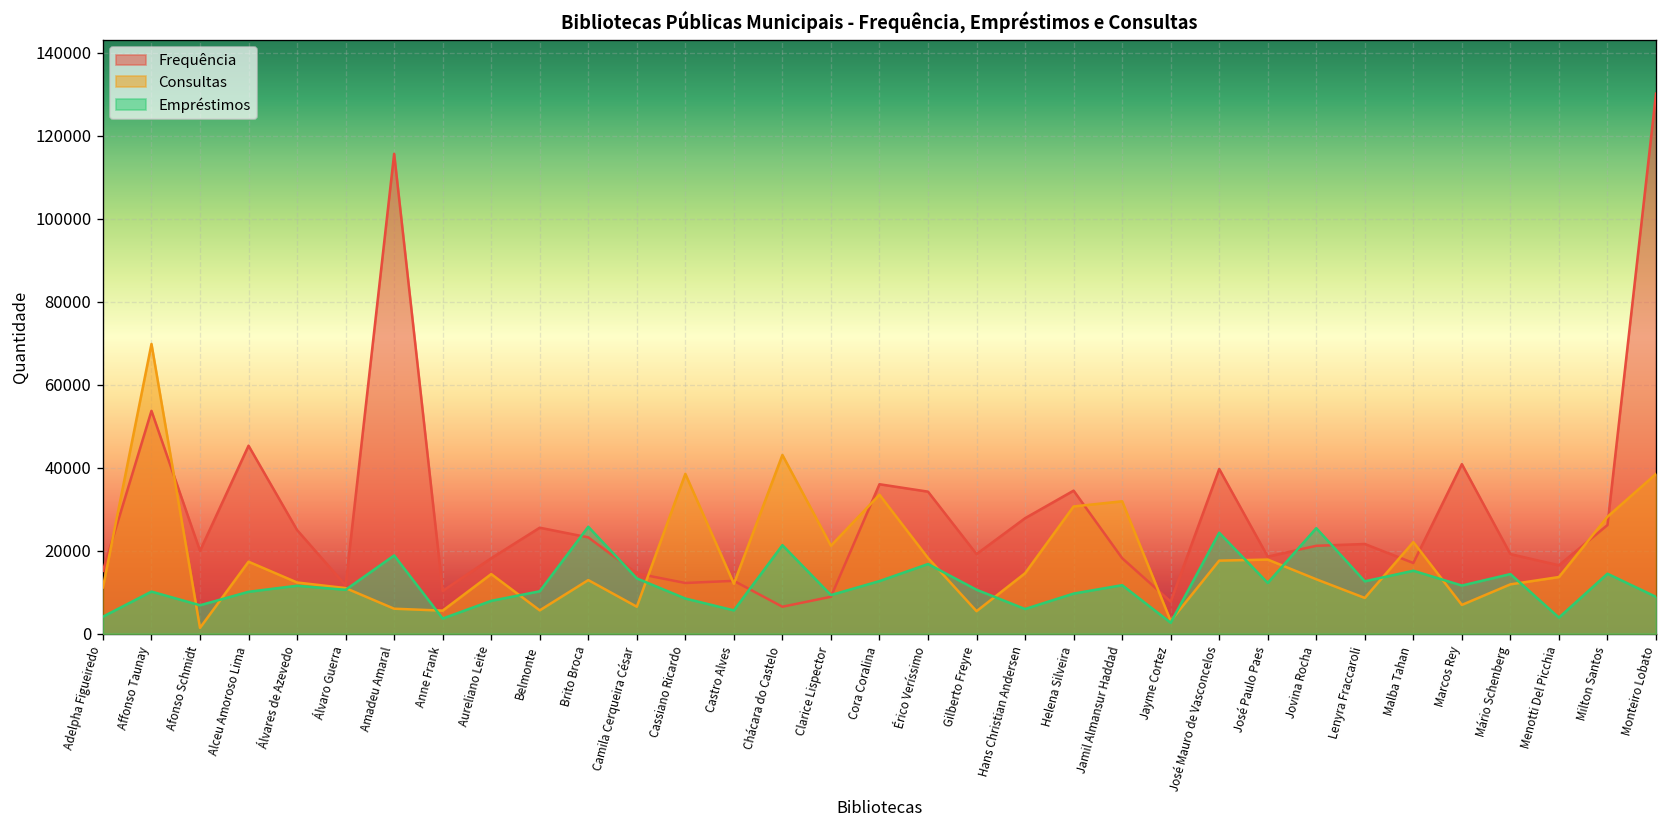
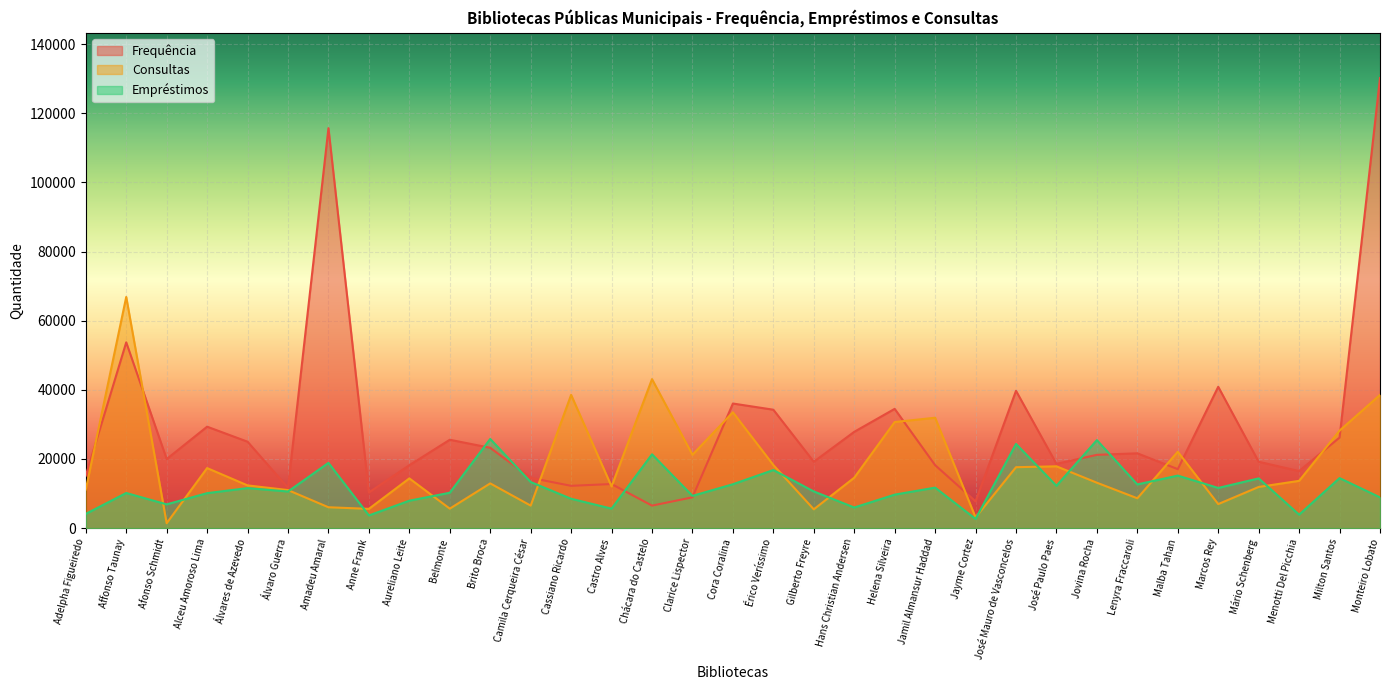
  {
    "Frequência": {
      "Adelpha Figueiredo": 15000,
      "Affonso Taunay": 54000,
      "Afonso Schmidt": 20000,
-     "Alceu Amoroso Lima": 45000,
+     "Alceu Amoroso Lima": 29000,
      "Álvares de Azevedo": 25000,
      "Amadeu Amaral": 116000,
      "Anne Frank": 10000,
      "Aureliano Leite": 18000,
      "Belmonte": 26000,
      "Brito Broca": 23000,
      "Camila Cerqueira César": 15000,
      "Cassiano Ricardo": 12000,
      "Chácara do Castelo": 7000,
      "Cora Coralina": 36000,
      "Érico Veríssimo": 34000,
      "Gilberto Freyre": 19000,
      "Hans Christian Andersen": 28000,
      "Helena Silveira": 34000,
      "Jamil Almansur Haddad": 18000,
      "Jayme Cortez": 8000,
      "José Mauro de Vasconcelos": 40000,
      "Jovina Rocha": 21000,
      "Lenyra Fraccaroli": 22000,
      "Malba Tahan": 17000,
      "Marcos Rey": 41000,
      "Mário Schenberg": 19000,
      "Menotti Del Picchia": 17000,
      "Milton Santos": 26000,
      "Monteiro Lobato": 130000
    },
    "Consultas": {
      "Adelpha Figueiredo": 11000,
-     "Affonso Taunay": 70000,
+     "Affonso Taunay": 67000,
      "Afonso Schmidt": 1000,
      "Alceu Amoroso Lima": 17000,
      "Álvares de Azevedo": 12000,
      "Amadeu Amaral": 6000,
      "Anne Frank": 6000,
      "Aureliano Leite": 14000,
      "Belmonte": 6000,
      "Brito Broca": 13000,
      "Camila Cerqueira César": 7000,
      "Cassiano Ricardo": 39000,
      "Chácara do Castelo": 43000,
      "Clarice Lispector": 21000,
      "Cora Coralina": 34000,
      "Érico Veríssimo": 18000,
      "Gilberto Freyre": 5000,
      "Hans Christian Andersen": 15000,
      "Helena Silveira": 31000,
      "Jamil Almansur Haddad": 32000,
      "José Mauro de Vasconcelos": 18000,
      "Jovina Rocha": 13000,
      "Lenyra Fraccaroli": 9000,
      "Malba Tahan": 22000,
      "Marcos Rey": 7000,
      "Mário Schenberg": 12000,
      "Menotti Del Picchia": 14000,
      "Milton Santos": 28000,
      "Monteiro Lobato": 39000
    },
    "Empréstimos": {
      "Adelpha Figueiredo": 4000,
      "Affonso Taunay": 10000,
      "Afonso Schmidt": 7000,
      "Alceu Amoroso Lima": 10000,
      "Álvares de Azevedo": 12000,
      "Amadeu Amaral": 19000,
      "Anne Frank": 4000,
      "Aureliano Leite": 8000,
      "Belmonte": 10000,
      "Brito Broca": 26000,
      "Camila Cerqueira César": 13000,
      "Cassiano Ricardo": 8000,
      "Castro Alves": 6000,
      "Chácara do Castelo": 21000,
      "Cora Coralina": 13000,
      "Érico Veríssimo": 17000,
      "Gilberto Freyre": 11000,
      "Hans Christian Andersen": 6000,
      "Helena Silveira": 10000,
      "Jamil Almansur Haddad": 12000,
      "José Mauro de Vasconcelos": 24000,
      "José Paulo Paes": 12000,
      "Jovina Rocha": 25000,
      "Lenyra Fraccaroli": 13000,
      "Malba Tahan": 15000,
      "Marcos Rey": 12000,
      "Mário Schenberg": 14000,
      "Menotti Del Picchia": 4000,
      "Milton Santos": 14000,
      "Monteiro Lobato": 9000
    }
  }
